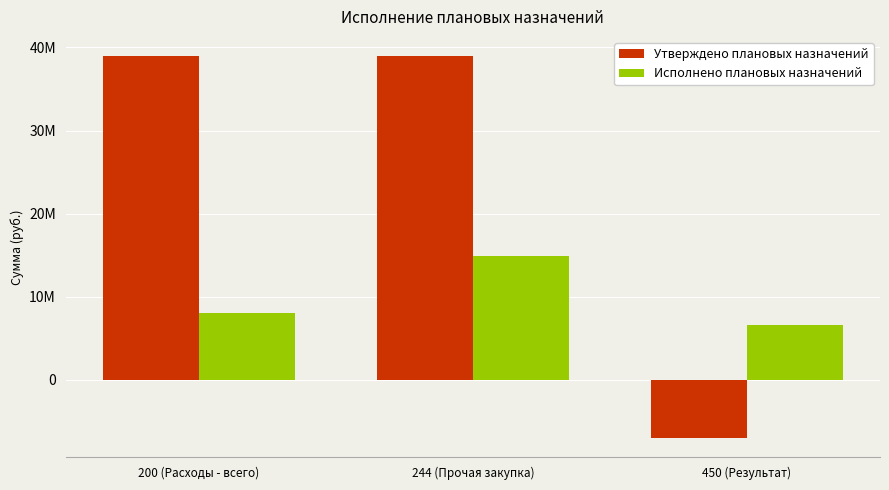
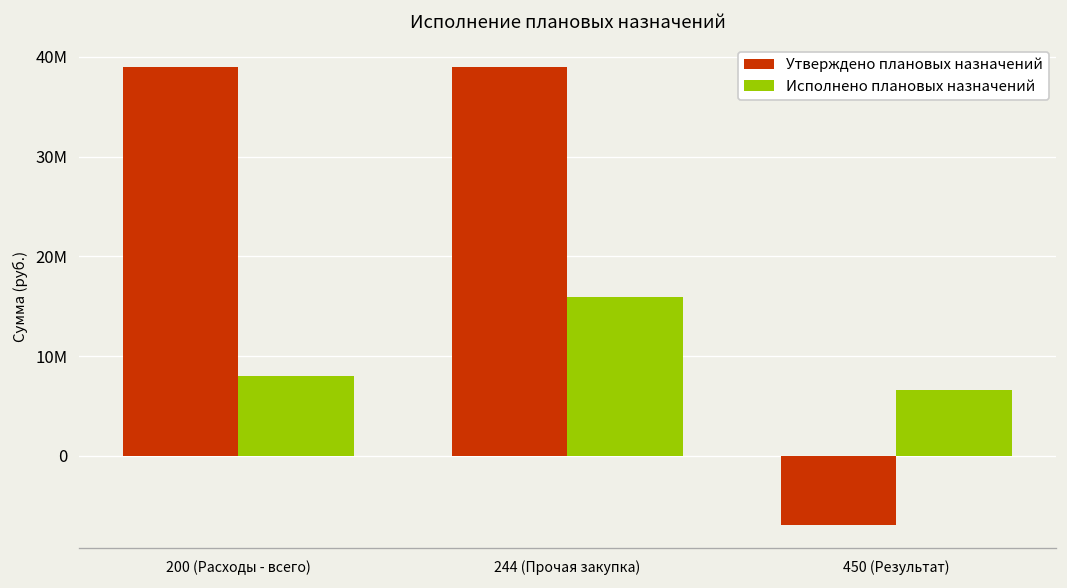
  {
    "Утверждено плановых назначений": {
      "200 (Расходы - всего)": 39000000,
      "244 (Прочая закупка)": 39000000,
      "450 (Результат)": -7000000
    },
    "Исполнено плановых назначений": {
      "200 (Расходы - всего)": 8000000,
-     "244 (Прочая закупка)": 15000000,
+     "244 (Прочая закупка)": 16000000,
      "450 (Результат)": 7000000
    }
  }
